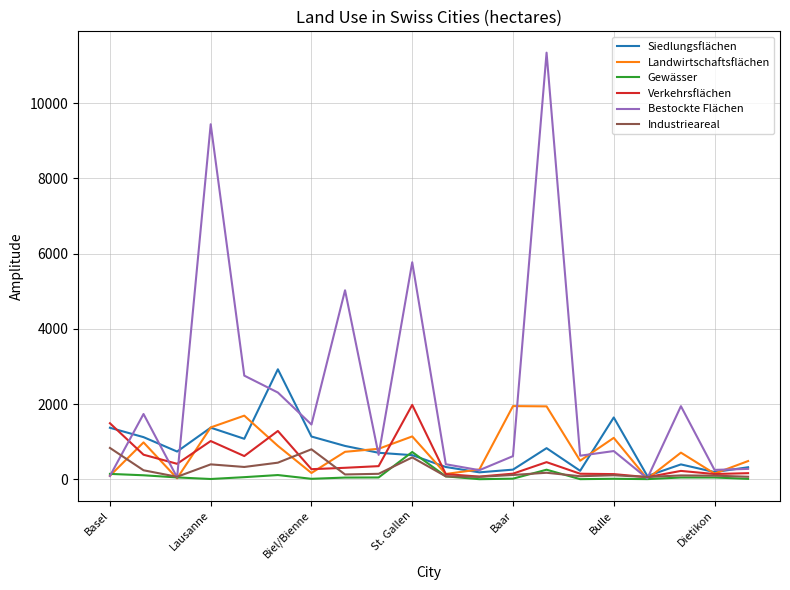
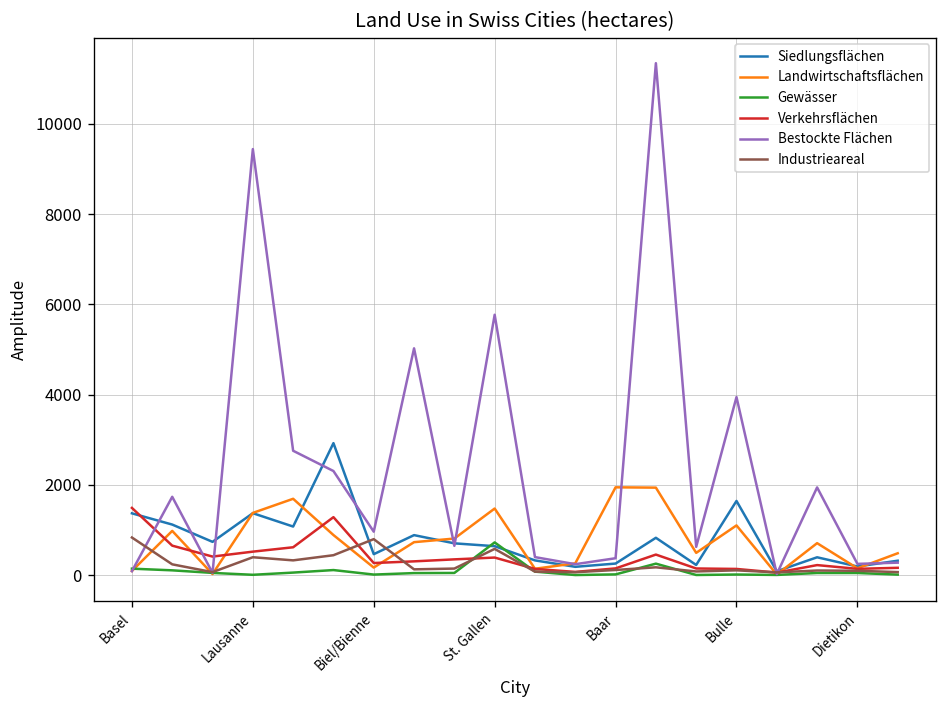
  {
    "Siedlungsflächen": {
      "Basel": 1400,
-     "Biel/Bienne": 1100,
+     "Biel/Bienne": 500,
      "Baar": 300,
      "Bulle": 1600
    },
    "Landwirtschaftsflächen": {
      "Biel/Bienne": 200,
-     "St. Gallen": 1100,
+     "St. Gallen": 1500,
      "Baar": 1900,
      "Bulle": 1100
    },
    "Gewässer": {
      "Lausanne": 0,
      "Biel/Bienne": 0,
      "St. Gallen": 700,
      "Baar": 0,
      "Bulle": 0
    },
    "Verkehrsflächen": {
      "Basel": 1500,
-     "Lausanne": 1000,
+     "Lausanne": 500,
      "Biel/Bienne": 300,
-     "St. Gallen": 2000
+     "St. Gallen": 400
    },
    "Bestockte Flächen": {
      "Lausanne": 9400,
-     "Biel/Bienne": 1500,
+     "Biel/Bienne": 1000,
      "St. Gallen": 5800,
-     "Baar": 600,
-     "Bulle": 800
+     "Baar": 400,
+     "Bulle": 3900
    },
    "Industrieareal": {
      "Basel": 800,
      "Lausanne": 400,
      "Biel/Bienne": 800
    }
  }
